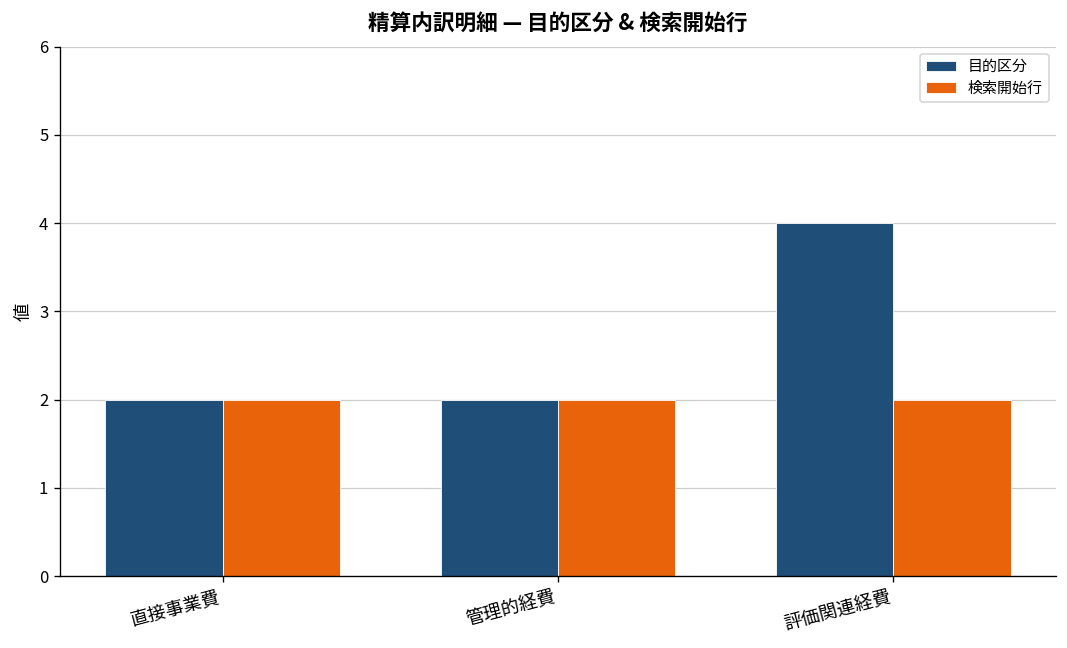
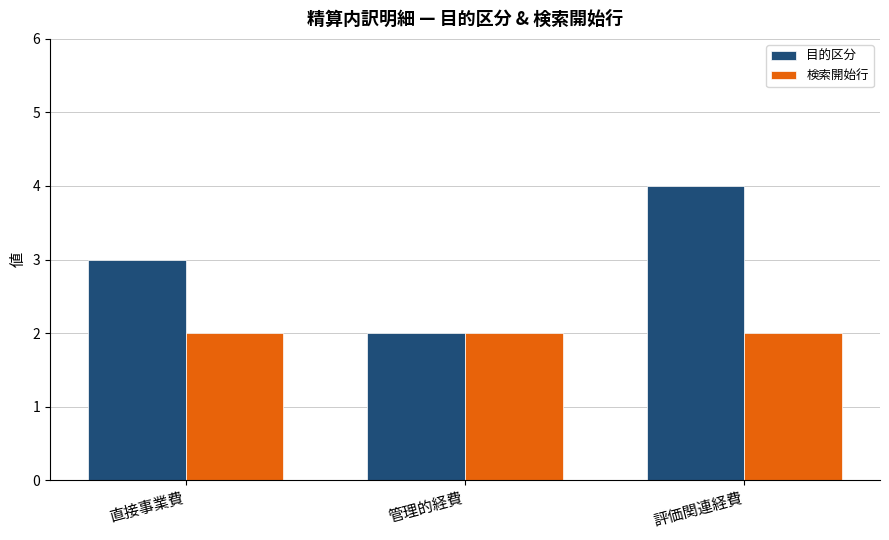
  {
    "目的区分": {
-     "直接事業費": 2,
+     "直接事業費": 3,
      "管理的経費": 2,
      "評価関連経費": 4
    },
    "検索開始行": {
      "直接事業費": 2,
      "管理的経費": 2,
      "評価関連経費": 2
    }
  }
